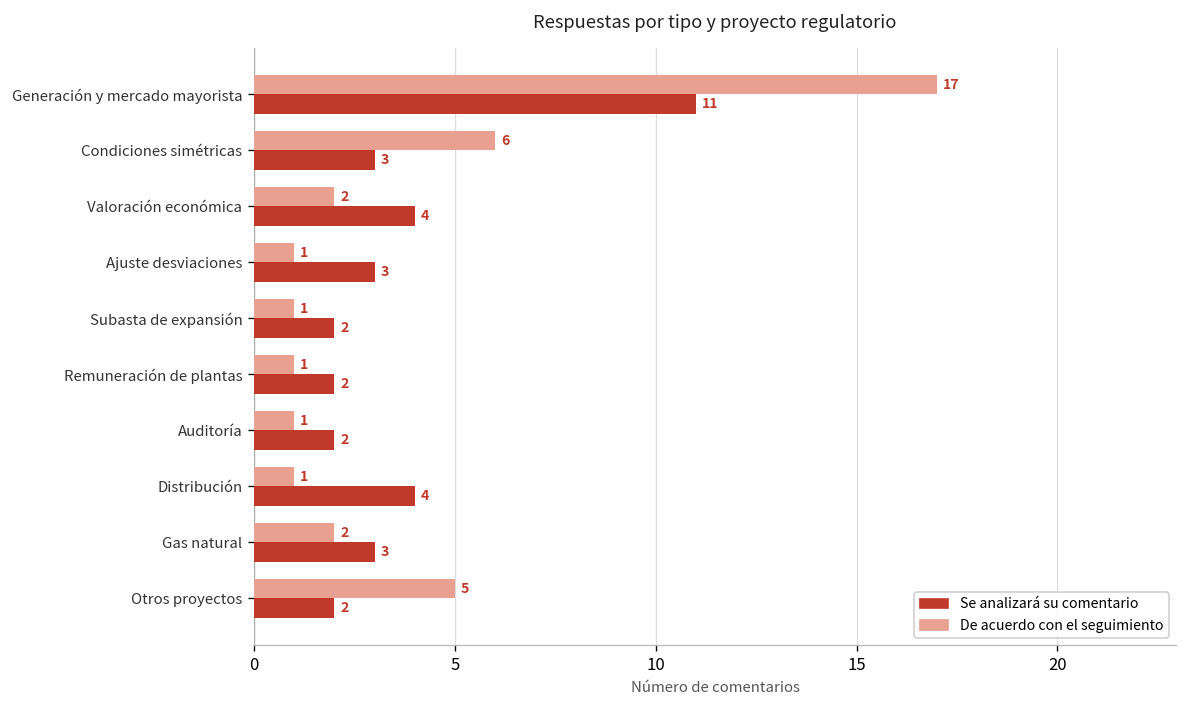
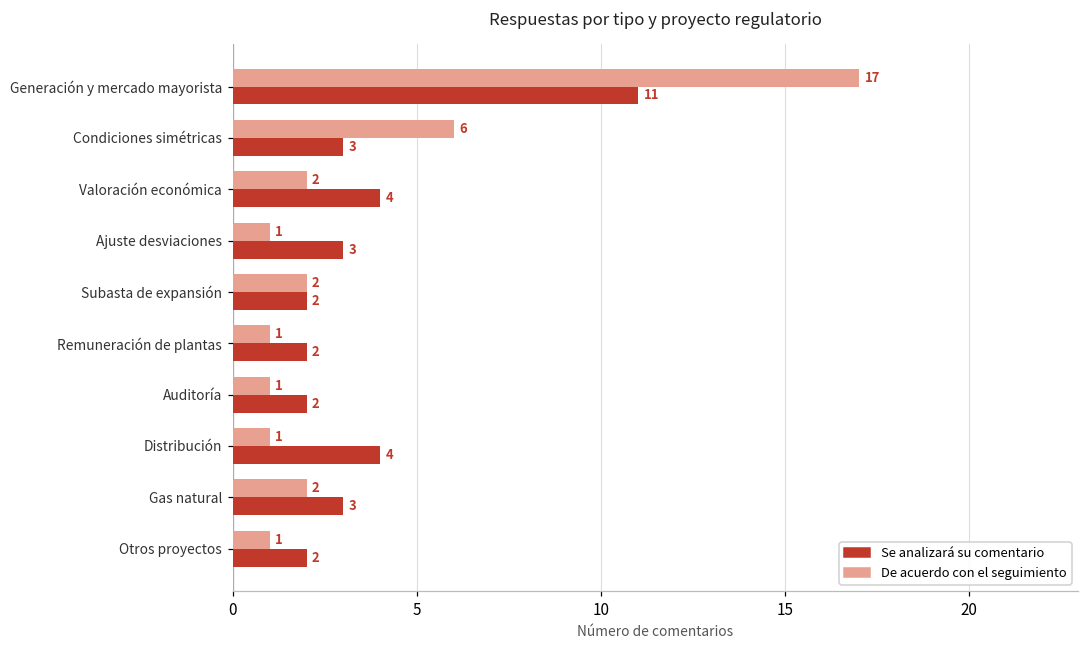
  {
    "Se analizará su comentario": {
      "Generación y mercado mayorista": 11,
      "Condiciones simétricas": 3,
      "Valoración económica": 4,
      "Ajuste desviaciones": 3,
      "Subasta de expansión": 2,
      "Remuneración de plantas": 2,
      "Auditoría": 2,
      "Distribución": 4,
      "Gas natural": 3,
      "Otros proyectos": 2
    },
    "De acuerdo con el seguimiento": {
      "Generación y mercado mayorista": 17,
      "Condiciones simétricas": 6,
      "Valoración económica": 2,
      "Ajuste desviaciones": 1,
-     "Subasta de expansión": 1,
+     "Subasta de expansión": 2,
      "Remuneración de plantas": 1,
      "Auditoría": 1,
      "Distribución": 1,
      "Gas natural": 2,
-     "Otros proyectos": 5
+     "Otros proyectos": 1
    }
  }
